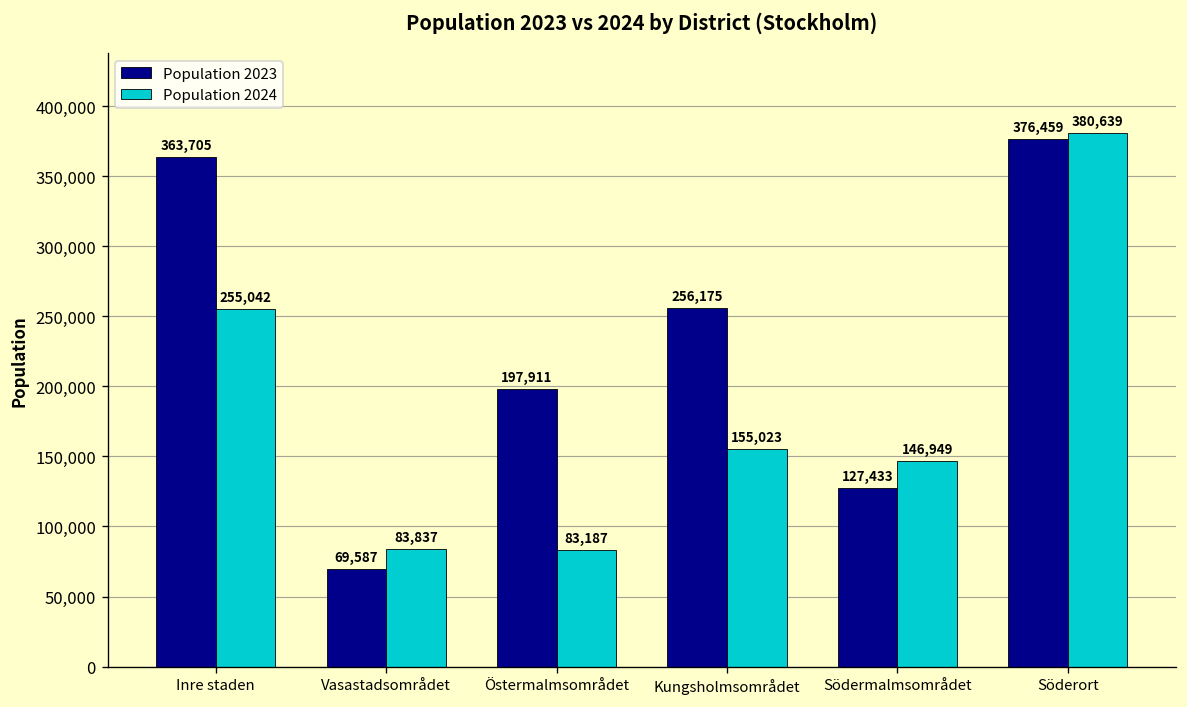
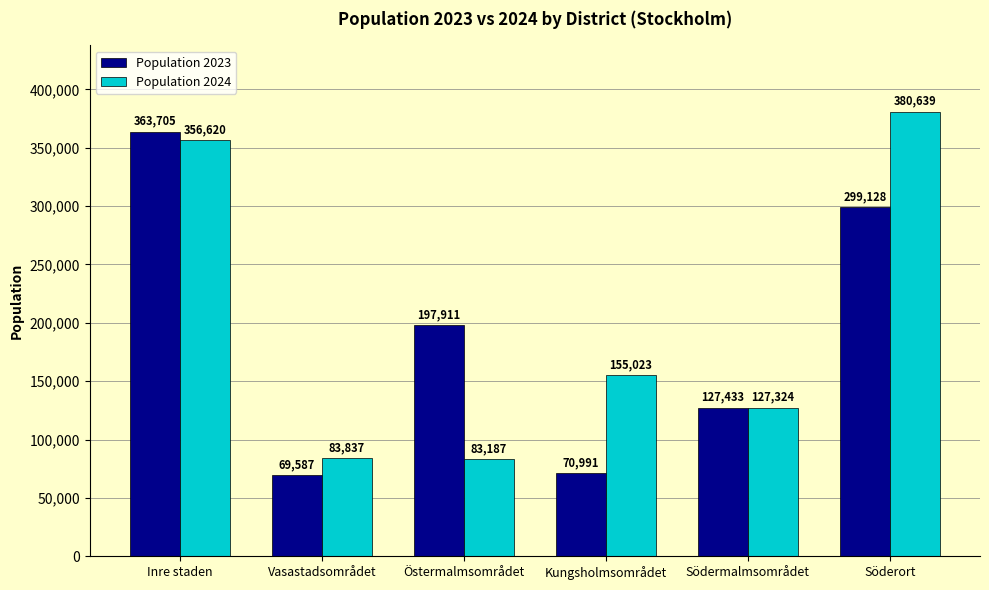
  {
    "Population 2023": {
      "Inre staden": "363,705",
      "Vasastadsområdet": "69,587",
      "Östermalmsområdet": "197,911",
-     "Kungsholmsområdet": "256,175",
+     "Kungsholmsområdet": "70,991",
      "Södermalmsområdet": "127,433",
-     "Söderort": "376,459"
+     "Söderort": "299,128"
    },
    "Population 2024": {
-     "Inre staden": "255,042",
+     "Inre staden": "356,620",
      "Vasastadsområdet": "83,837",
      "Östermalmsområdet": "83,187",
      "Kungsholmsområdet": "155,023",
-     "Södermalmsområdet": "146,949",
+     "Södermalmsområdet": "127,324",
      "Söderort": "380,639"
    }
  }
